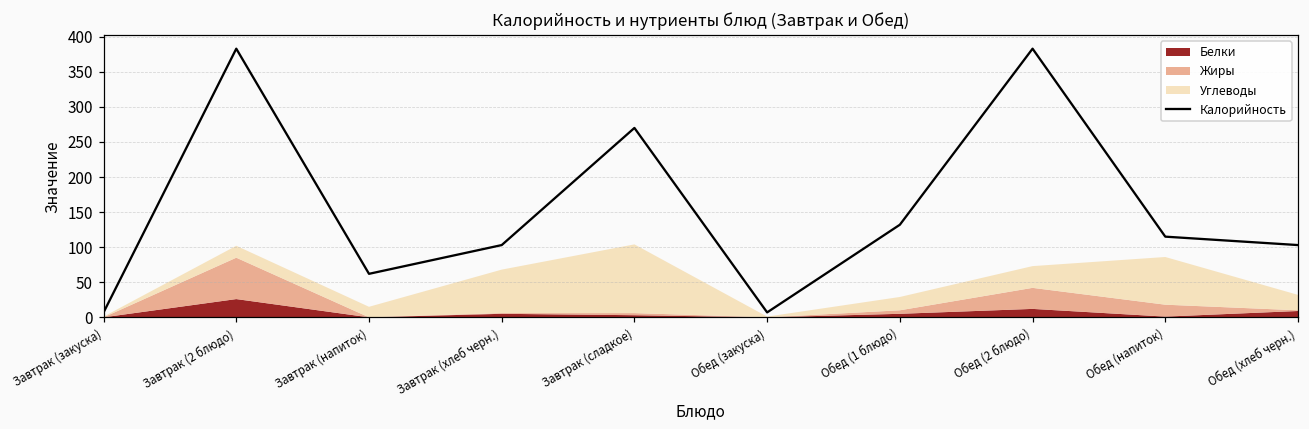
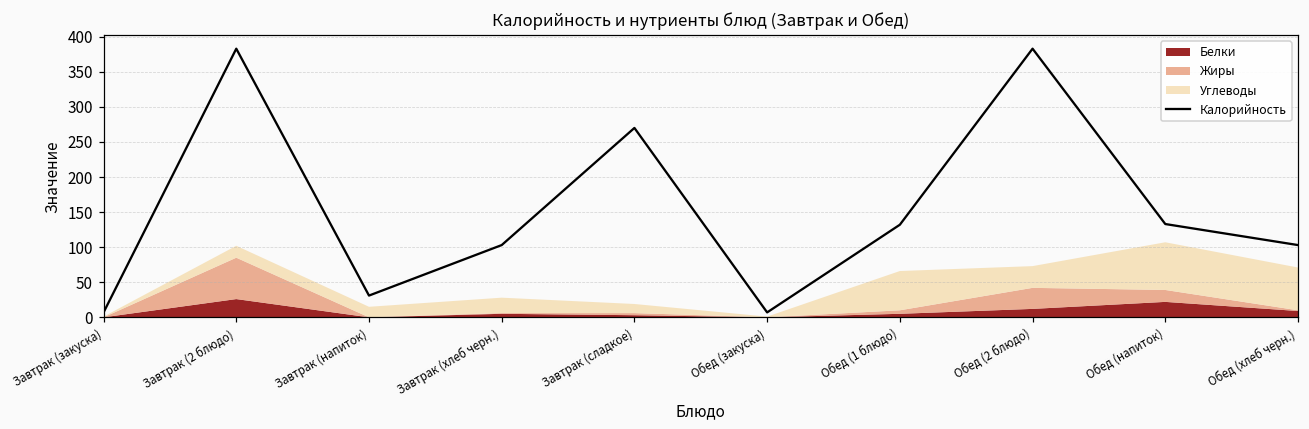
  {
    "Калорийность": {
      "Завтрак (закуска)": 10,
      "Завтрак (2 блюдо)": 380,
-     "Завтрак (напиток)": 60,
+     "Завтрак (напиток)": 30,
      "Завтрак (хлеб черн.)": 100,
      "Завтрак (сладкое)": 270,
      "Обед (закуска)": 10,
      "Обед (1 блюдо)": 130,
      "Обед (2 блюдо)": 380,
-     "Обед (напиток)": 120,
+     "Обед (напиток)": 130,
      "Обед (хлеб черн.)": 100
    },
    "Белки": {
      "Завтрак (2 блюдо)": 30,
      "Обед (1 блюдо)": 10,
      "Обед (2 блюдо)": 10,
-     "Обед (напиток)": 0
+     "Обед (напиток)": 20
    },
    "Жиры": {
      "Завтрак (2 блюдо)": 60,
      "Обед (1 блюдо)": 10,
      "Обед (2 блюдо)": 30,
      "Обед (напиток)": 20
    },
    "Углеводы": {
      "Завтрак (2 блюдо)": 20,
      "Завтрак (напиток)": 20,
-     "Завтрак (хлеб черн.)": 60,
-     "Завтрак (сладкое)": 100,
-     "Обед (1 блюдо)": 20,
+     "Завтрак (хлеб черн.)": 20,
+     "Завтрак (сладкое)": 10,
+     "Обед (1 блюдо)": 60,
      "Обед (2 блюдо)": 30,
      "Обед (напиток)": 70,
-     "Обед (хлеб черн.)": 20
+     "Обед (хлеб черн.)": 60
    }
  }
